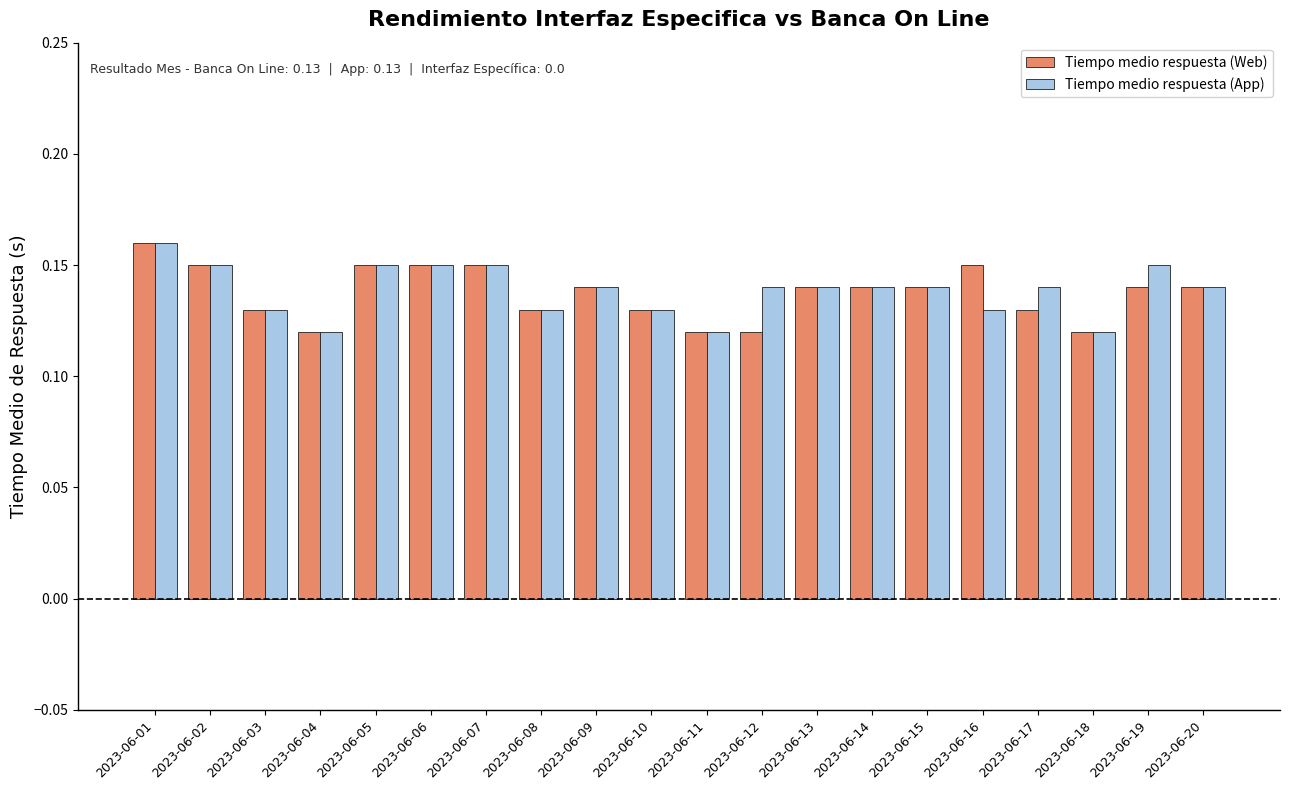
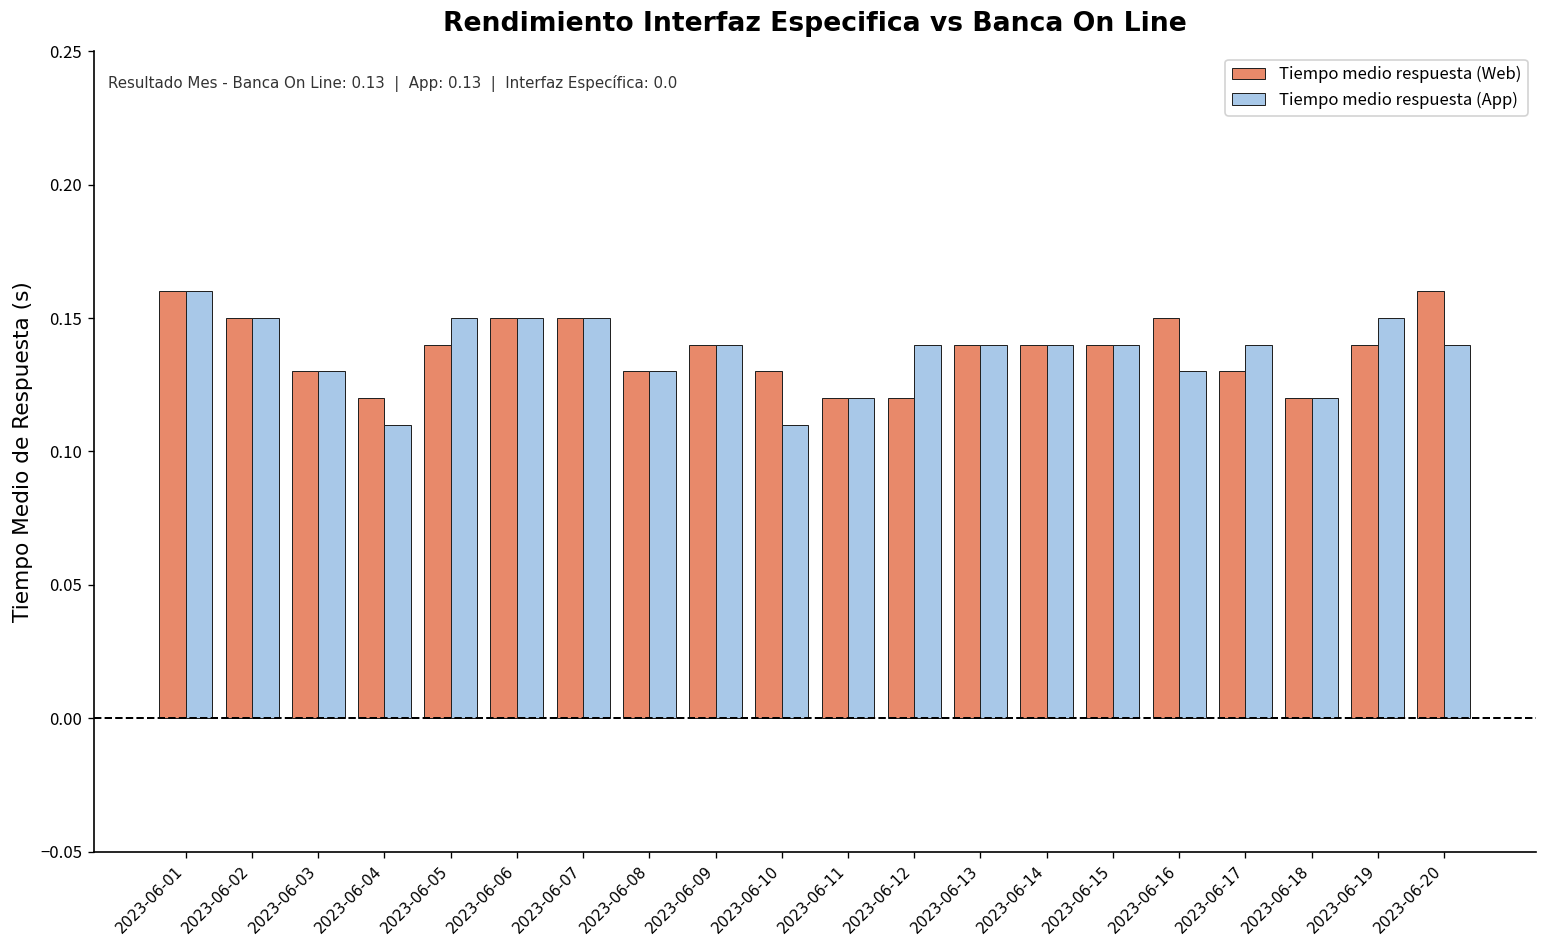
  {
    "Tiempo medio respuesta (Web)": {
      "2023-06-01": 0.16,
      "2023-06-02": 0.15,
      "2023-06-03": 0.13,
      "2023-06-04": 0.12,
-     "2023-06-05": 0.15,
+     "2023-06-05": 0.14,
      "2023-06-06": 0.15,
      "2023-06-07": 0.15,
      "2023-06-08": 0.13,
      "2023-06-09": 0.14,
      "2023-06-10": 0.13,
      "2023-06-11": 0.12,
      "2023-06-12": 0.12,
      "2023-06-13": 0.14,
      "2023-06-14": 0.14,
      "2023-06-15": 0.14,
      "2023-06-16": 0.15,
      "2023-06-17": 0.13,
      "2023-06-18": 0.12,
      "2023-06-19": 0.14,
-     "2023-06-20": 0.14
+     "2023-06-20": 0.16
    },
    "Tiempo medio respuesta (App)": {
      "2023-06-01": 0.16,
      "2023-06-02": 0.15,
      "2023-06-03": 0.13,
-     "2023-06-04": 0.12,
+     "2023-06-04": 0.11,
      "2023-06-05": 0.15,
      "2023-06-06": 0.15,
      "2023-06-07": 0.15,
      "2023-06-08": 0.13,
      "2023-06-09": 0.14,
-     "2023-06-10": 0.13,
+     "2023-06-10": 0.11,
      "2023-06-11": 0.12,
      "2023-06-12": 0.14,
      "2023-06-13": 0.14,
      "2023-06-14": 0.14,
      "2023-06-15": 0.14,
      "2023-06-16": 0.13,
      "2023-06-17": 0.14,
      "2023-06-18": 0.12,
      "2023-06-19": 0.15,
      "2023-06-20": 0.14
    }
  }
